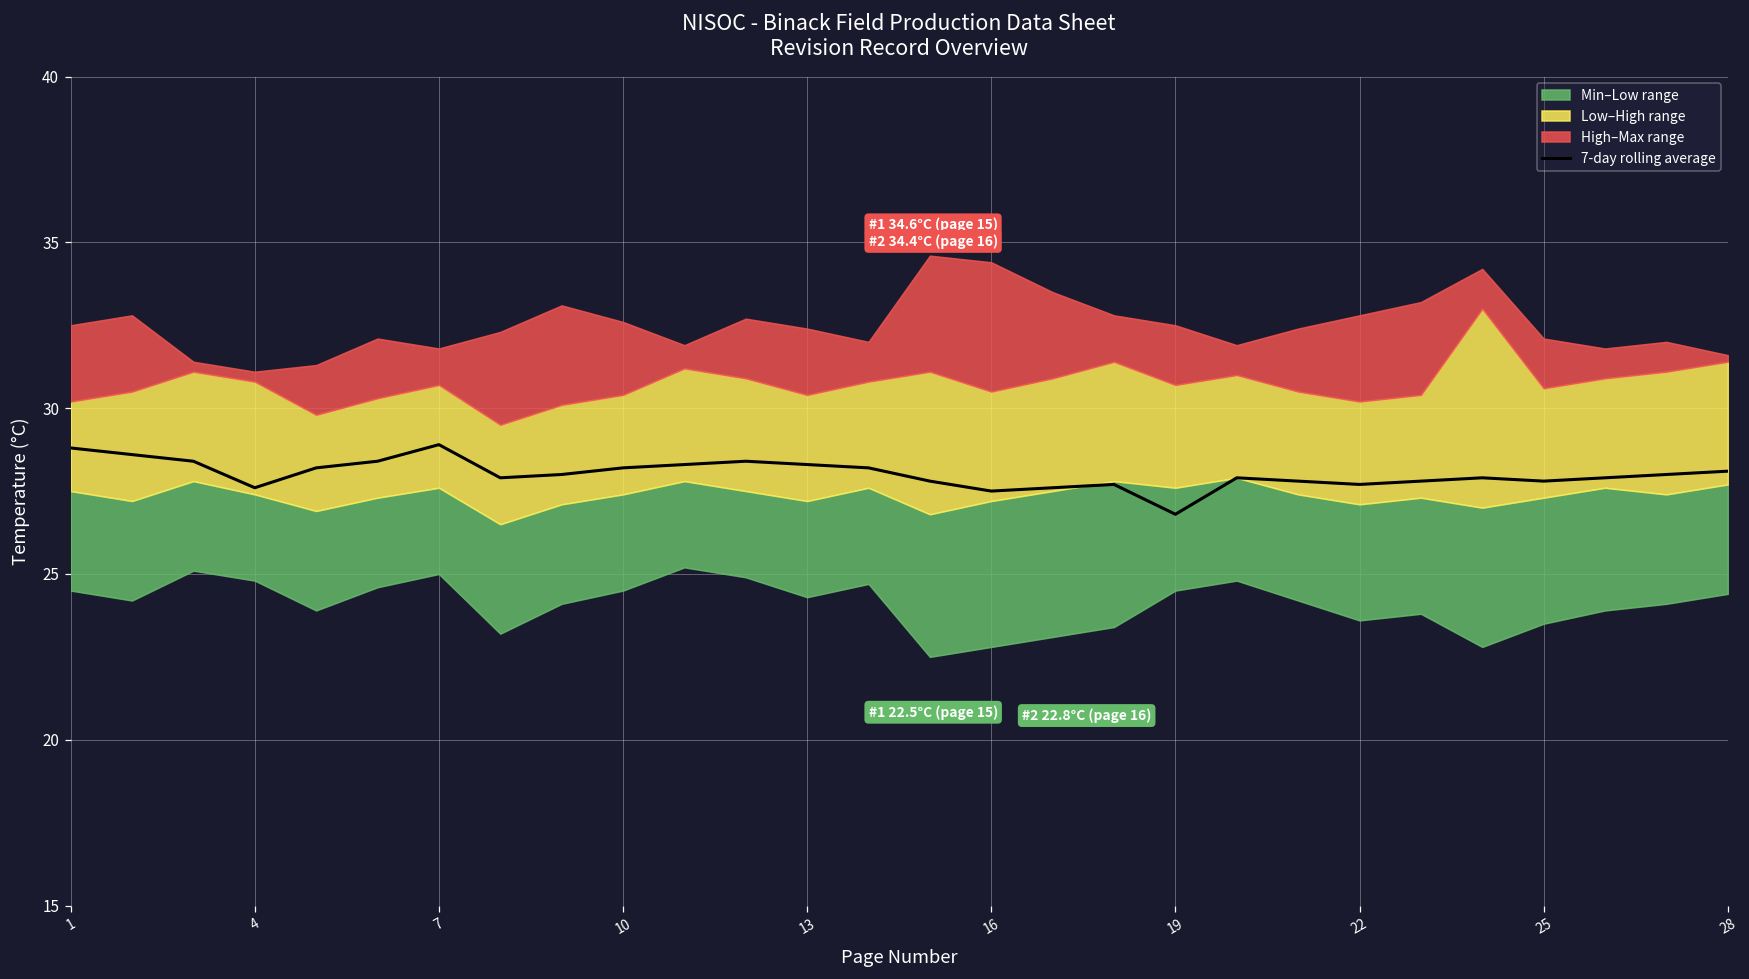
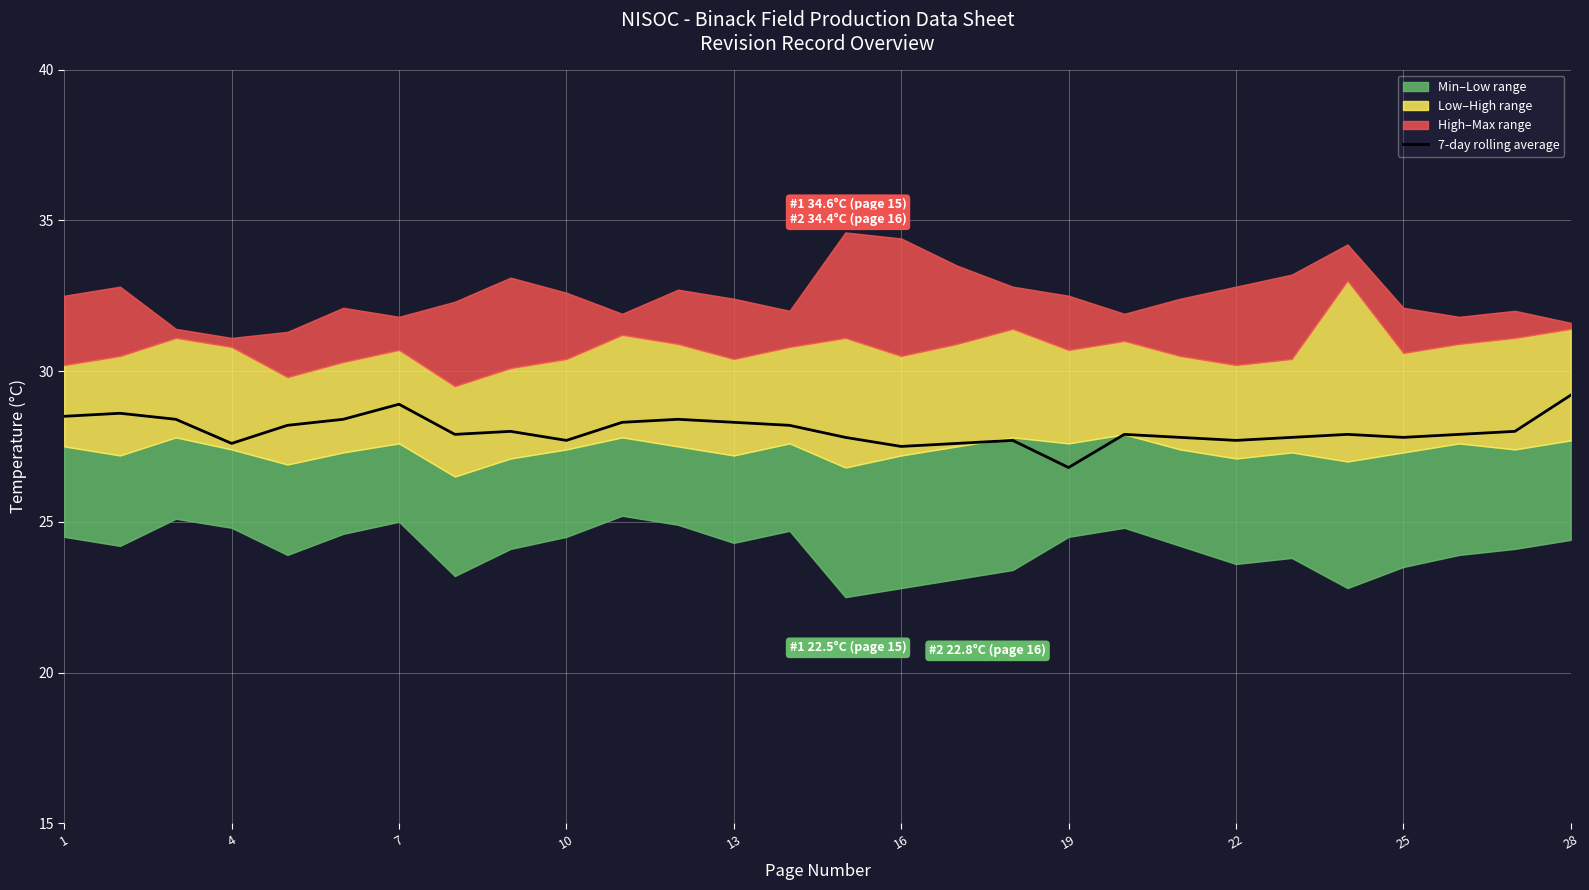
  {
    "7-day rolling average": {
-     "1": 28.8,
+     "1": 28.5,
      "4": 27.6,
      "7": 28.9,
-     "10": 28.2,
+     "10": 27.7,
      "13": 28.3,
      "16": 27.5,
      "19": 26.8,
      "22": 27.7,
      "25": 27.8,
-     "28": 28.1
+     "28": 29.2
    }
  }
